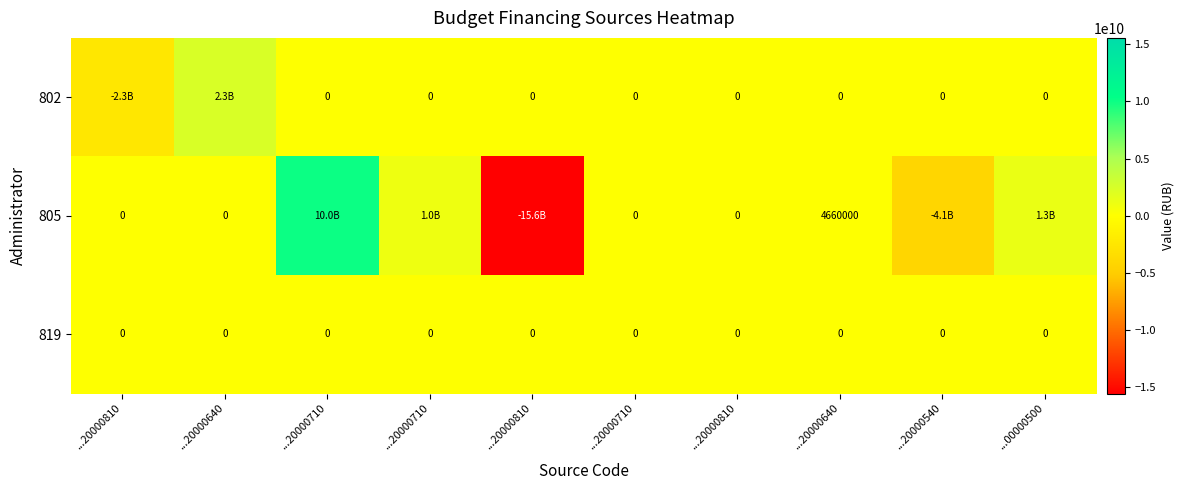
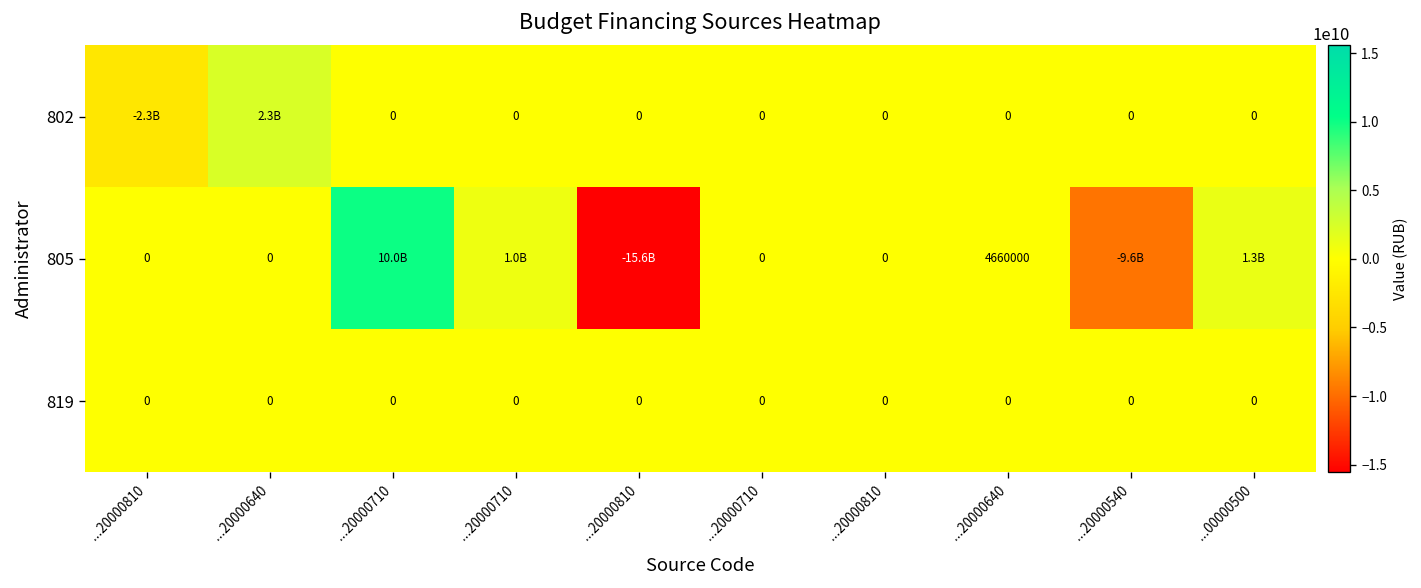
  {
    "802": {
      "...20000540": "0",
      "...00000500": "0"
    },
    "805": {
-     "...20000540": "-4.1B",
+     "...20000540": "-9.6B",
      "...00000500": "1.3B"
    },
    "819": {
      "...20000540": "0",
      "...00000500": "0"
    }
  }
